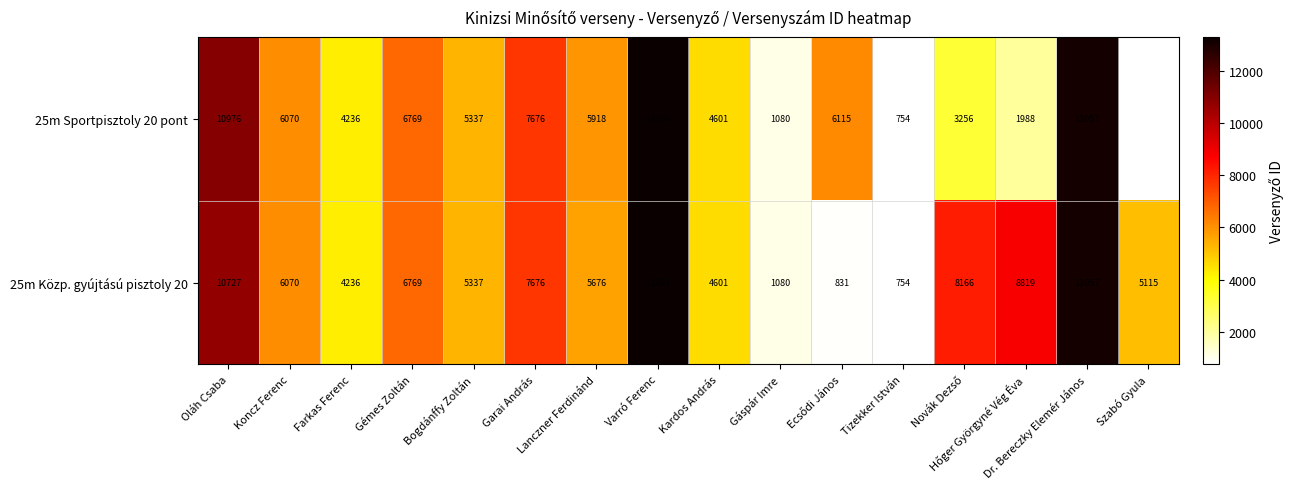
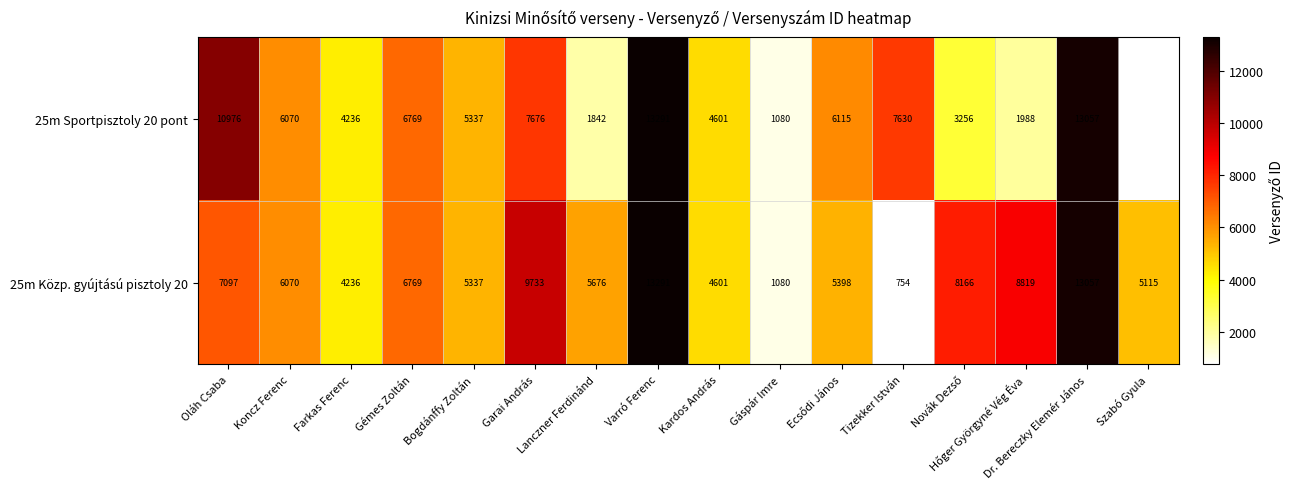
  {
    "25m Sportpisztoly 20 pont": {
      "Oláh Csaba": 10976,
      "Koncz Ferenc": 6070,
      "Farkas Ferenc": 4236,
      "Gémes Zoltán": 6769,
      "Bogdánffy Zoltán": 5337,
      "Garai András": 7676,
-     "Lanczner Ferdinánd": 5918,
+     "Lanczner Ferdinánd": 1842,
      "Kardos András": 4601,
      "Gáspár Imre": 1080,
      "Ecsődi János": 6115,
-     "Tizekker István": 754,
+     "Tizekker István": 7630,
      "Novák Dezső": 3256,
      "Hőger Györgyné Vég Éva": 1988
    },
    "25m Közp. gyújtású pisztoly 20": {
-     "Oláh Csaba": 10727,
+     "Oláh Csaba": 7097,
      "Koncz Ferenc": 6070,
      "Farkas Ferenc": 4236,
      "Gémes Zoltán": 6769,
      "Bogdánffy Zoltán": 5337,
-     "Garai András": 7676,
+     "Garai András": 9733,
      "Lanczner Ferdinánd": 5676,
      "Kardos András": 4601,
      "Gáspár Imre": 1080,
-     "Ecsődi János": 831,
+     "Ecsődi János": 5398,
      "Tizekker István": 754,
      "Novák Dezső": 8166,
      "Hőger Györgyné Vég Éva": 8819,
      "Szabó Gyula": 5115
    }
  }
